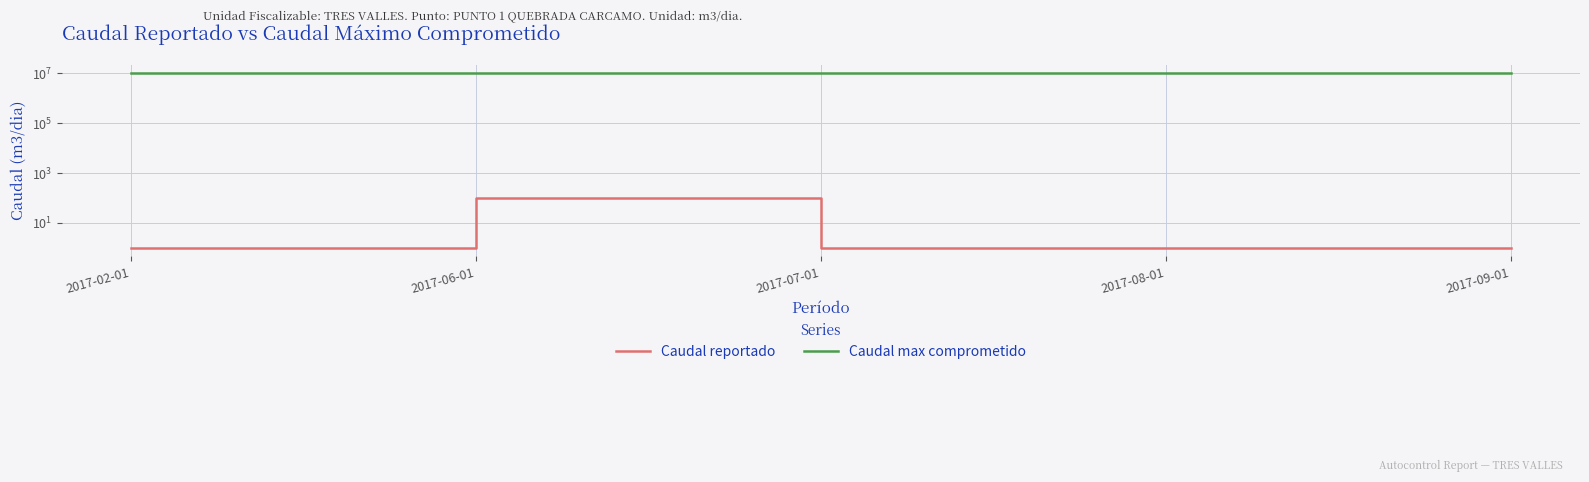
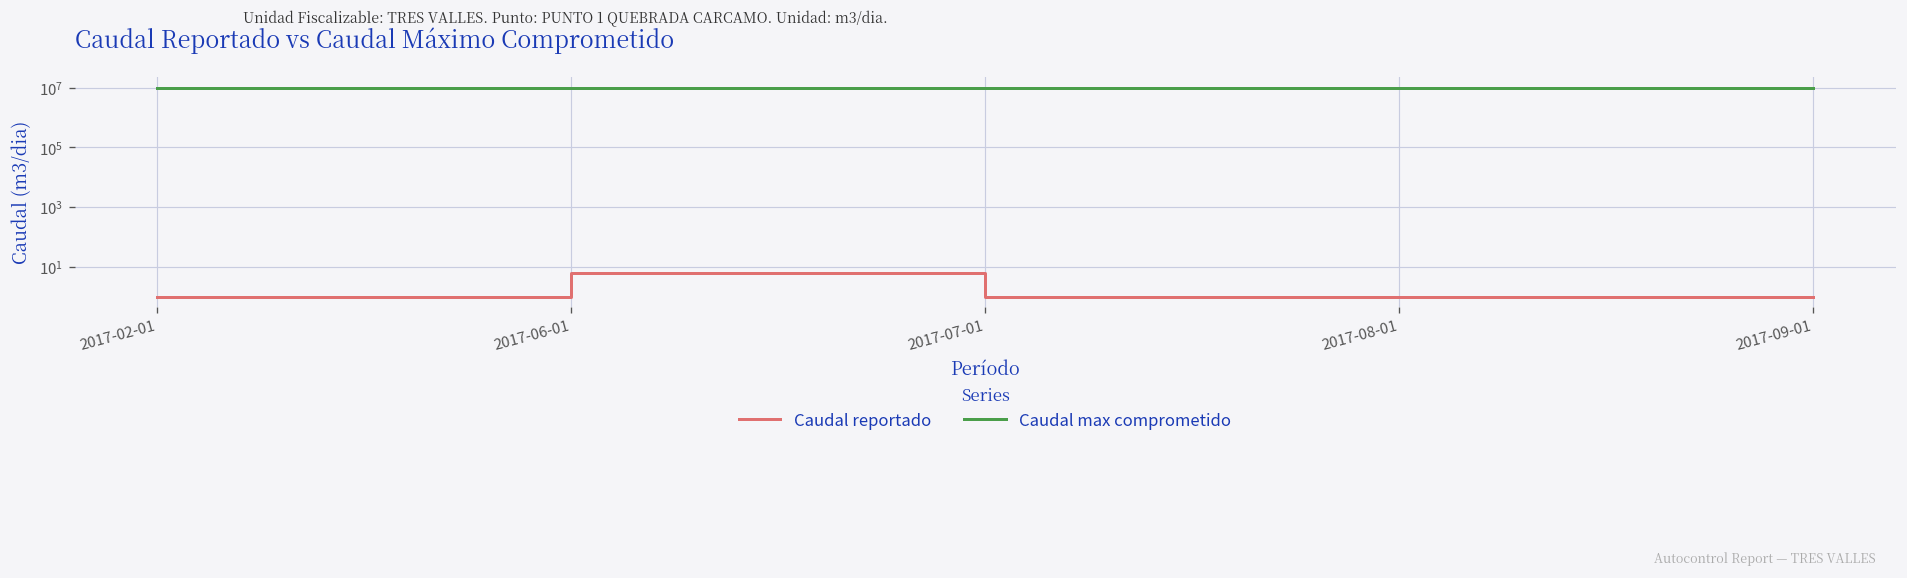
  {
    "Caudal reportado": {
      "2017-02-01": 1,
-     "2017-06-01": 100,
+     "2017-06-01": 6,
      "2017-07-01": 1,
      "2017-08-01": 1,
      "2017-09-01": 1
    },
    "Caudal max comprometido": {
      "2017-02-01": 10000000,
      "2017-06-01": 10000000,
      "2017-07-01": 10000000,
      "2017-08-01": 10000000,
      "2017-09-01": 10000000
    }
  }
